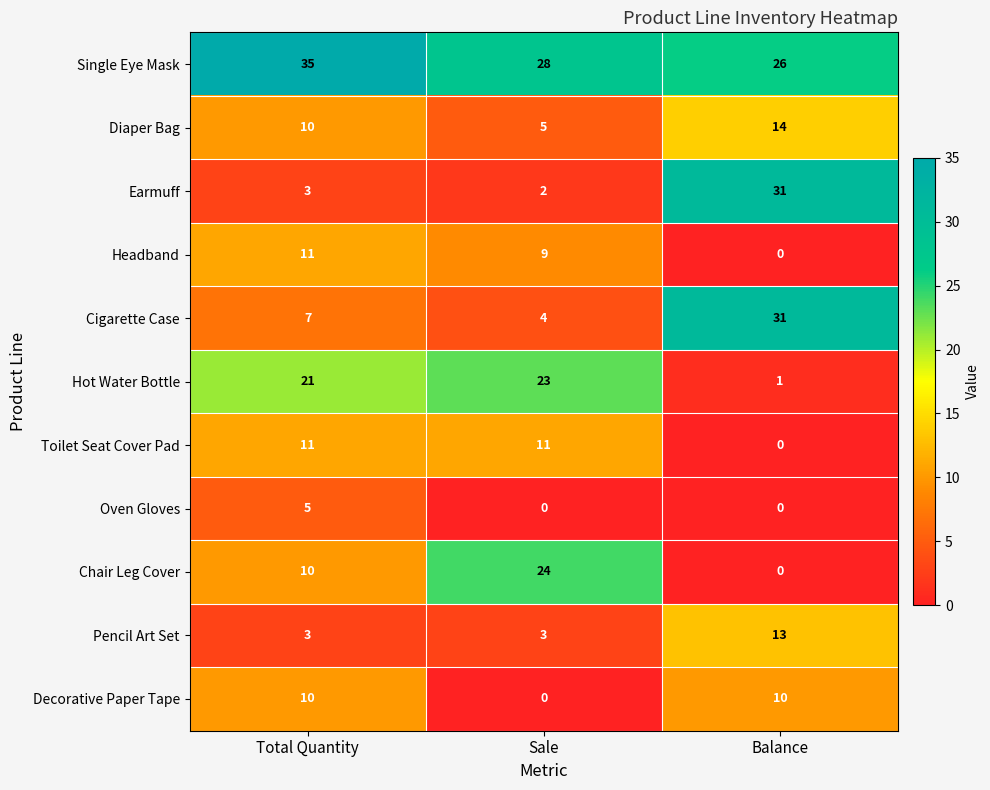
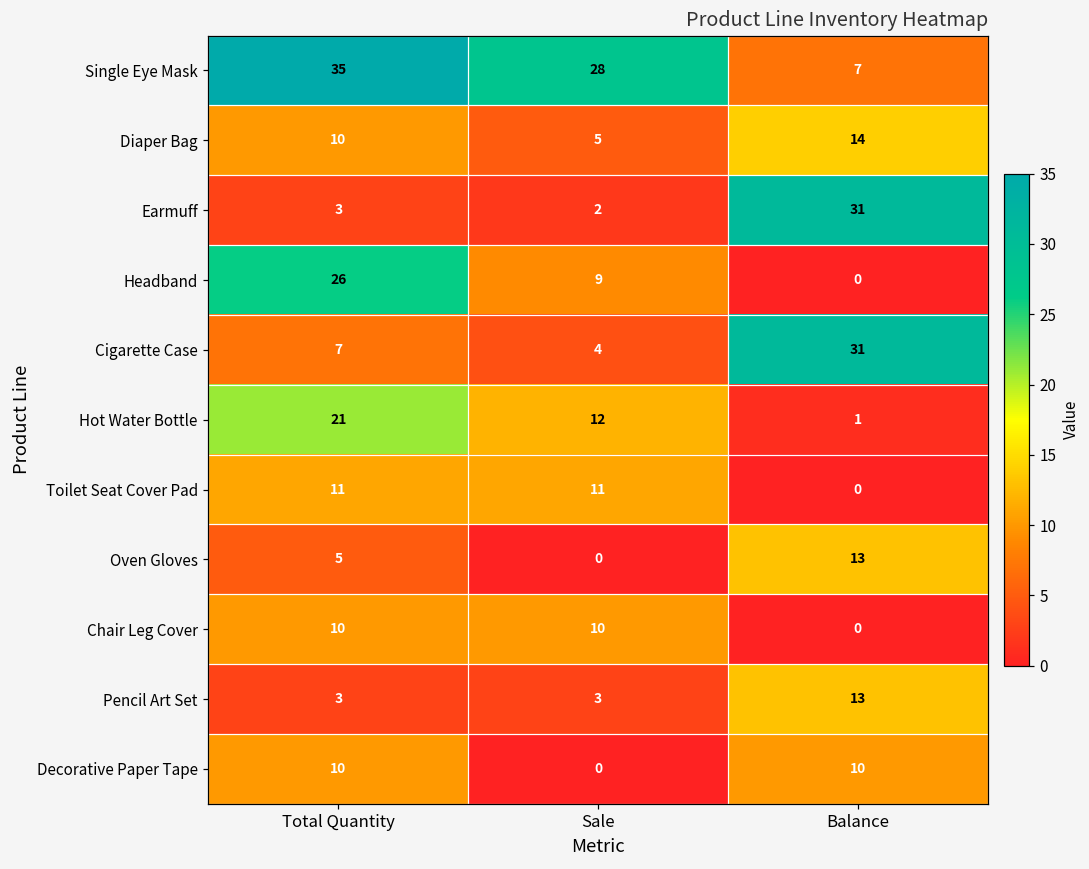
  {
    "Single Eye Mask": {
      "Total Quantity": 35,
      "Sale": 28,
-     "Balance": 26
+     "Balance": 7
    },
    "Diaper Bag": {
      "Total Quantity": 10,
      "Sale": 5,
      "Balance": 14
    },
    "Earmuff": {
      "Total Quantity": 3,
      "Sale": 2,
      "Balance": 31
    },
    "Headband": {
-     "Total Quantity": 11,
+     "Total Quantity": 26,
      "Sale": 9,
      "Balance": 0
    },
    "Cigarette Case": {
      "Total Quantity": 7,
      "Sale": 4,
      "Balance": 31
    },
    "Hot Water Bottle": {
      "Total Quantity": 21,
-     "Sale": 23,
+     "Sale": 12,
      "Balance": 1
    },
    "Toilet Seat Cover Pad": {
      "Total Quantity": 11,
      "Sale": 11,
      "Balance": 0
    },
    "Oven Gloves": {
      "Total Quantity": 5,
      "Sale": 0,
-     "Balance": 0
+     "Balance": 13
    },
    "Chair Leg Cover": {
      "Total Quantity": 10,
-     "Sale": 24,
+     "Sale": 10,
      "Balance": 0
    },
    "Pencil Art Set": {
      "Total Quantity": 3,
      "Sale": 3,
      "Balance": 13
    },
    "Decorative Paper Tape": {
      "Total Quantity": 10,
      "Sale": 0,
      "Balance": 10
    }
  }
